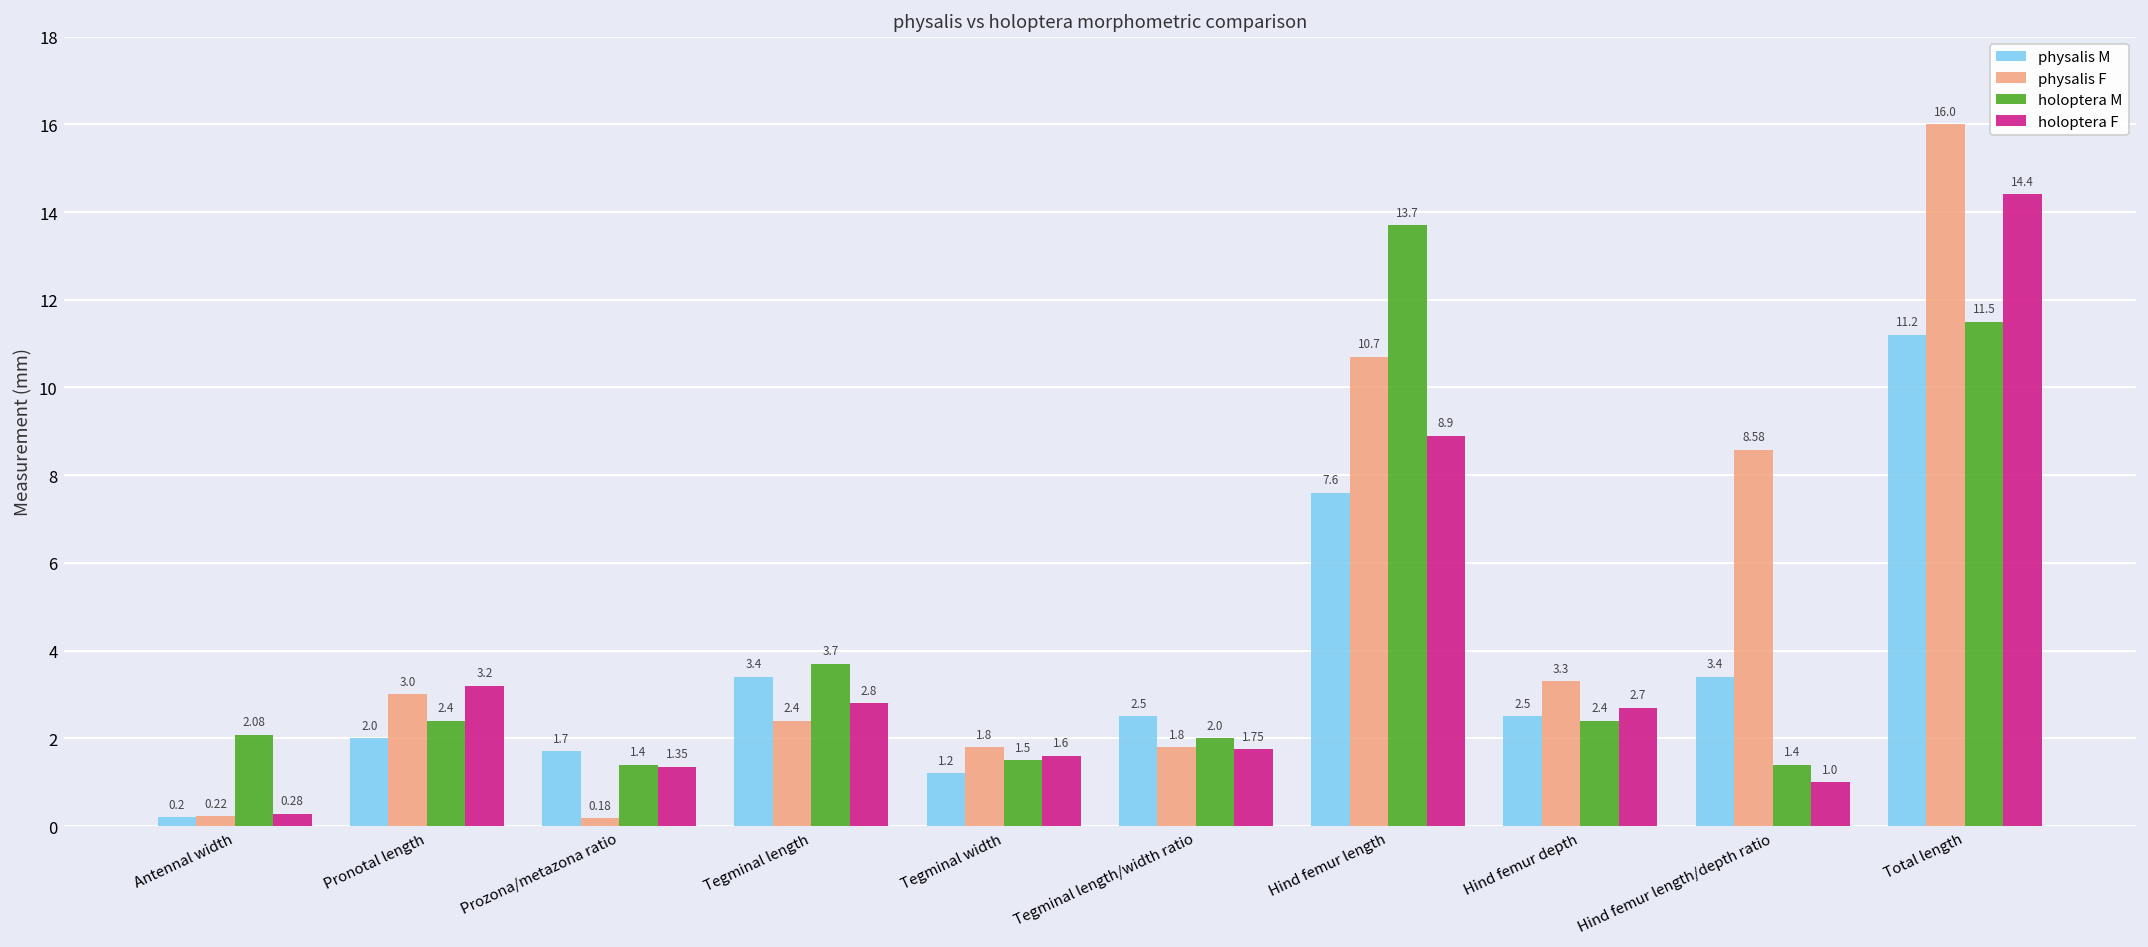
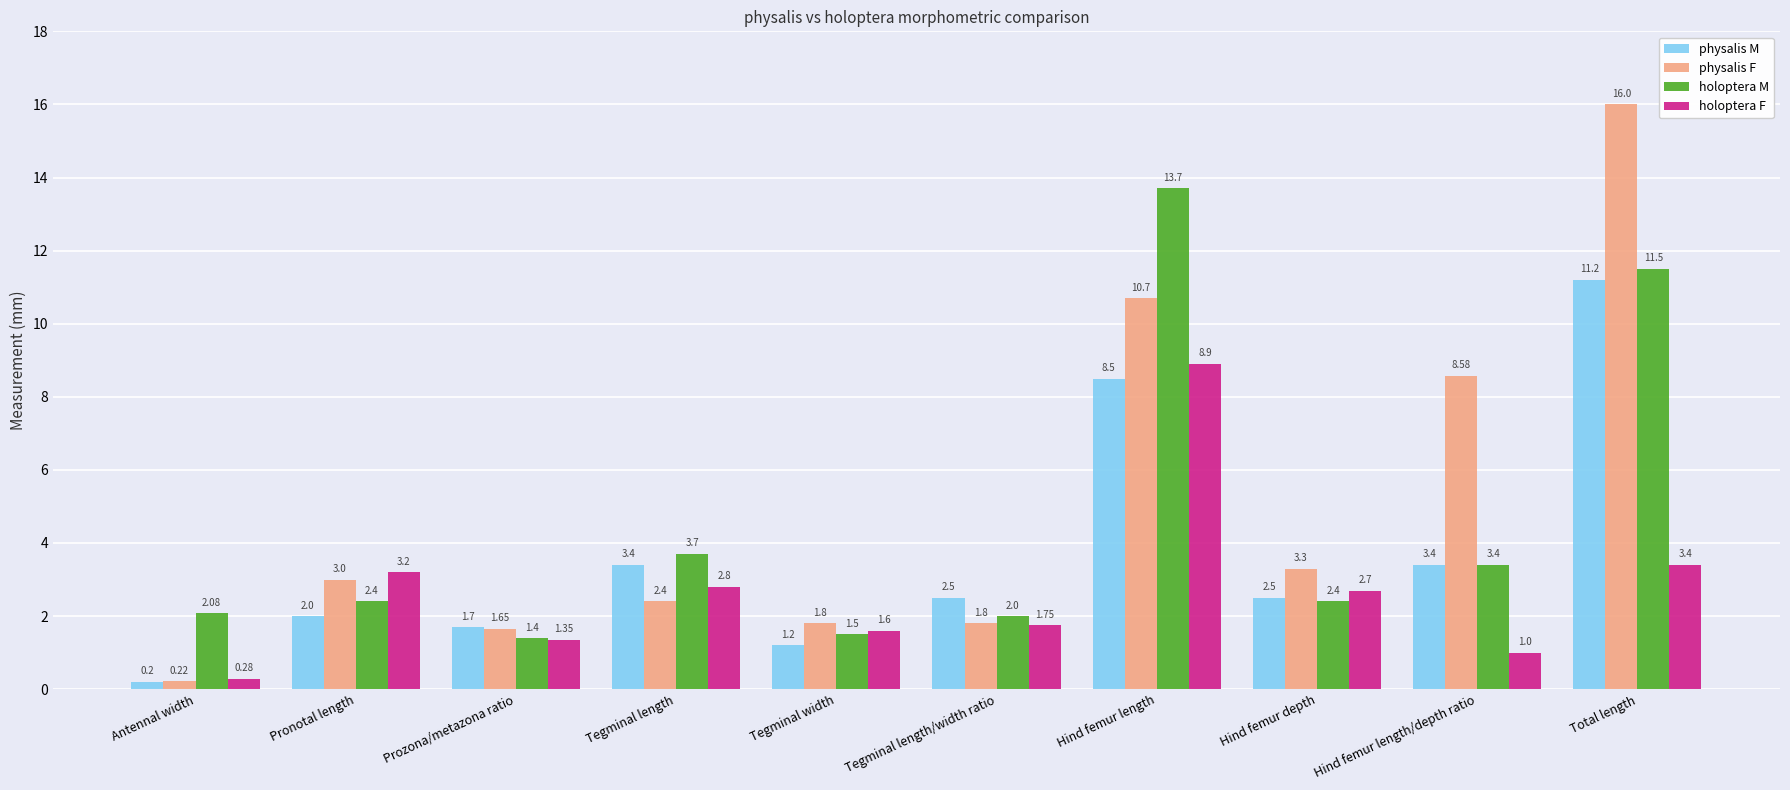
  {
    "physalis M": {
      "Antennal width": 0.2,
      "Pronotal length": 2.0,
      "Prozona/metazona ratio": 1.7,
      "Tegminal length": 3.4,
      "Tegminal width": 1.2,
      "Tegminal length/width ratio": 2.5,
-     "Hind femur length": 7.6,
+     "Hind femur length": 8.5,
      "Hind femur depth": 2.5,
      "Hind femur length/depth ratio": 3.4,
      "Total length": 11.2
    },
    "physalis F": {
      "Antennal width": 0.22,
      "Pronotal length": 3.0,
-     "Prozona/metazona ratio": 0.18,
+     "Prozona/metazona ratio": 1.65,
      "Tegminal length": 2.4,
      "Tegminal width": 1.8,
      "Tegminal length/width ratio": 1.8,
      "Hind femur length": 10.7,
      "Hind femur depth": 3.3,
      "Hind femur length/depth ratio": 8.58,
      "Total length": 16.0
    },
    "holoptera M": {
      "Antennal width": 2.08,
      "Pronotal length": 2.4,
      "Prozona/metazona ratio": 1.4,
      "Tegminal length": 3.7,
      "Tegminal width": 1.5,
      "Tegminal length/width ratio": 2.0,
      "Hind femur length": 13.7,
      "Hind femur depth": 2.4,
-     "Hind femur length/depth ratio": 1.4,
+     "Hind femur length/depth ratio": 3.4,
      "Total length": 11.5
    },
    "holoptera F": {
      "Antennal width": 0.28,
      "Pronotal length": 3.2,
      "Prozona/metazona ratio": 1.35,
      "Tegminal length": 2.8,
      "Tegminal width": 1.6,
      "Tegminal length/width ratio": 1.75,
      "Hind femur length": 8.9,
      "Hind femur depth": 2.7,
      "Hind femur length/depth ratio": 1.0,
-     "Total length": 14.4
+     "Total length": 3.4
    }
  }
